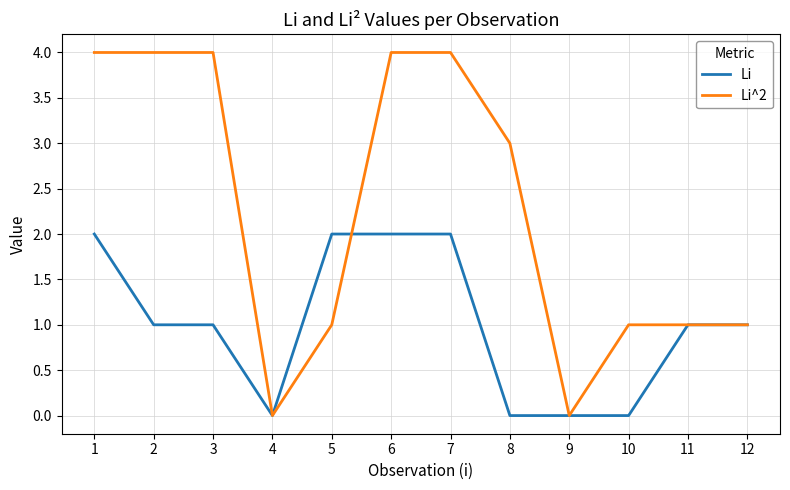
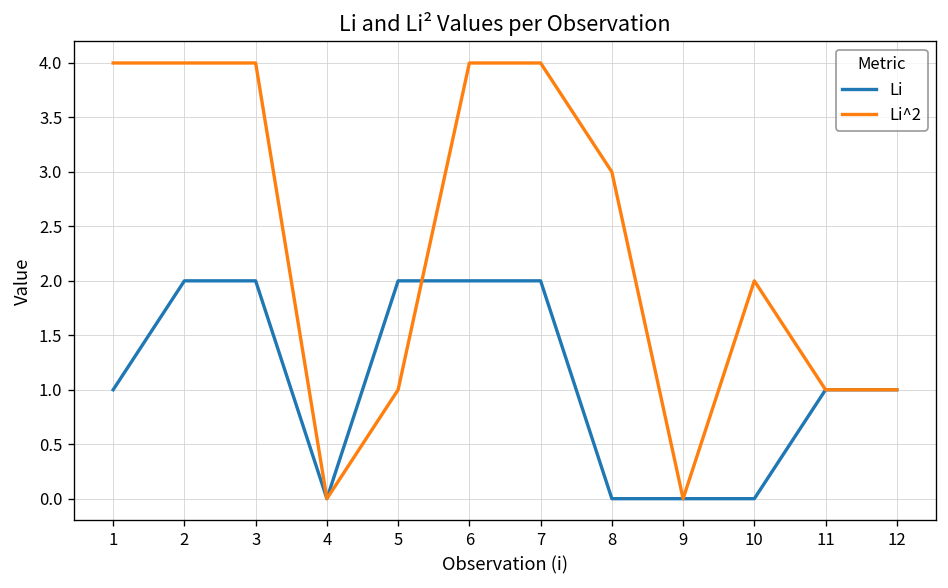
  {
    "Li": {
-     "1": 2,
-     "2": 1,
-     "3": 1,
+     "1": 1,
+     "2": 2,
+     "3": 2,
      "5": 2,
      "6": 2,
      "7": 2,
      "8": 0,
      "10": 0
    },
    "Li^2": {
      "1": 4,
      "2": 4,
      "3": 4,
      "5": 1,
      "6": 4,
      "7": 4,
      "8": 3,
-     "10": 1
+     "10": 2
    }
  }
